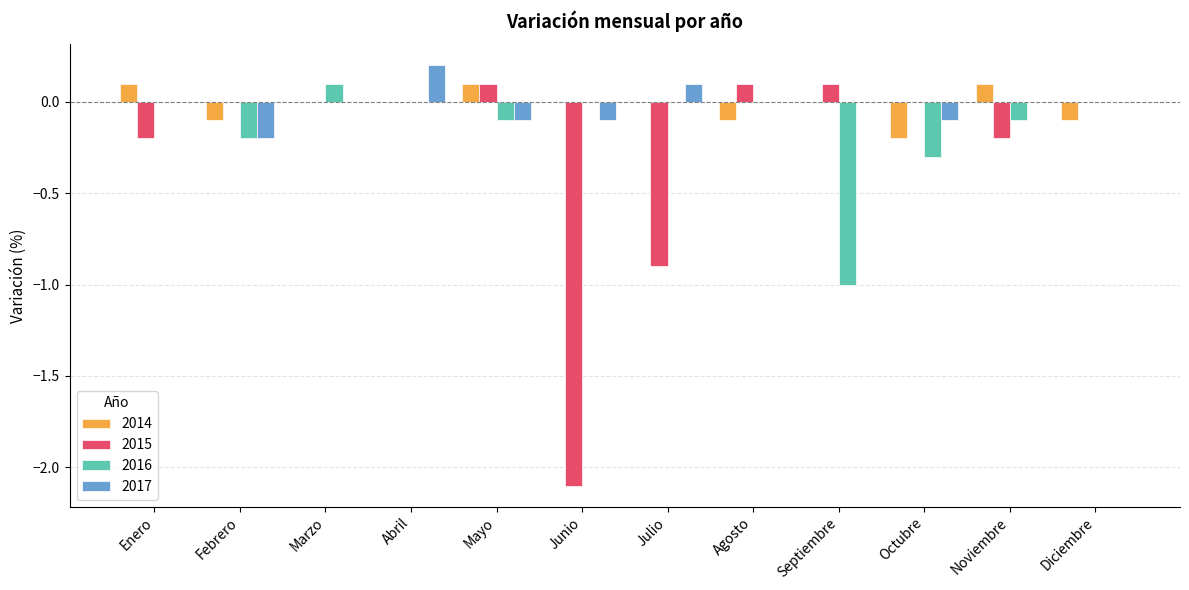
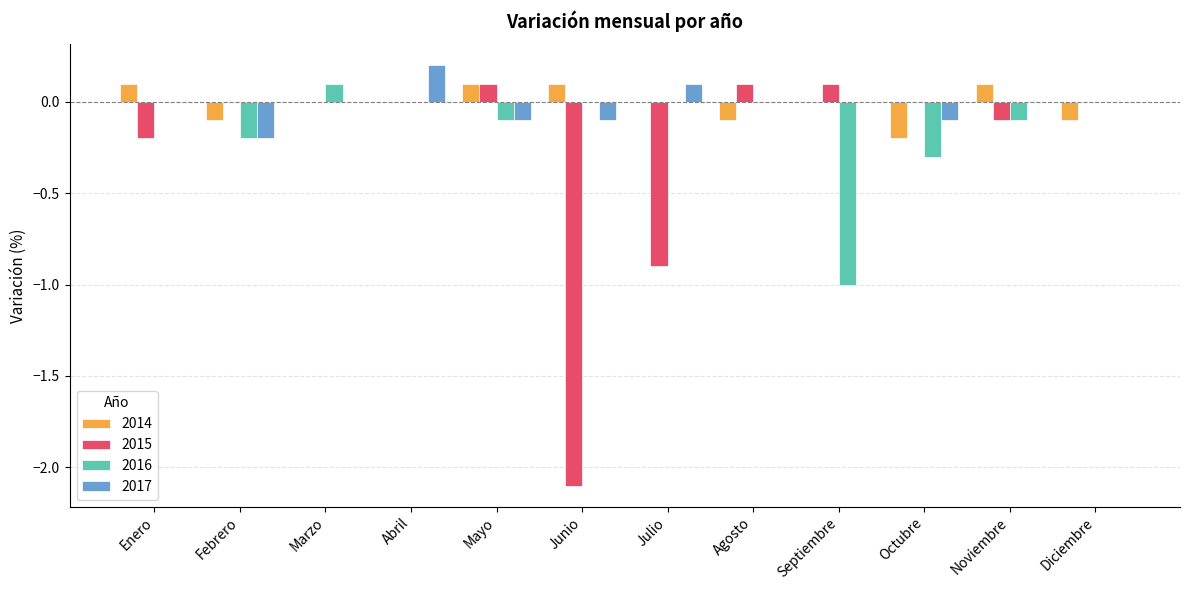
  {
    "2014": {
      "Enero": 0.1,
      "Febrero": -0.1,
      "Marzo": 0.0,
      "Abril": 0.0,
      "Mayo": 0.1,
-     "Junio": 0.0,
+     "Junio": 0.1,
      "Julio": 0.0,
      "Agosto": -0.1,
      "Septiembre": 0.0,
      "Octubre": -0.2,
      "Noviembre": 0.1,
      "Diciembre": -0.1
    },
    "2015": {
      "Enero": -0.2,
      "Febrero": 0.0,
      "Marzo": 0.0,
      "Abril": 0.0,
      "Mayo": 0.1,
      "Junio": -2.1,
      "Julio": -0.9,
      "Agosto": 0.1,
      "Septiembre": 0.1,
      "Octubre": 0.0,
-     "Noviembre": -0.2,
+     "Noviembre": -0.1,
      "Diciembre": 0.0
    }
  }
